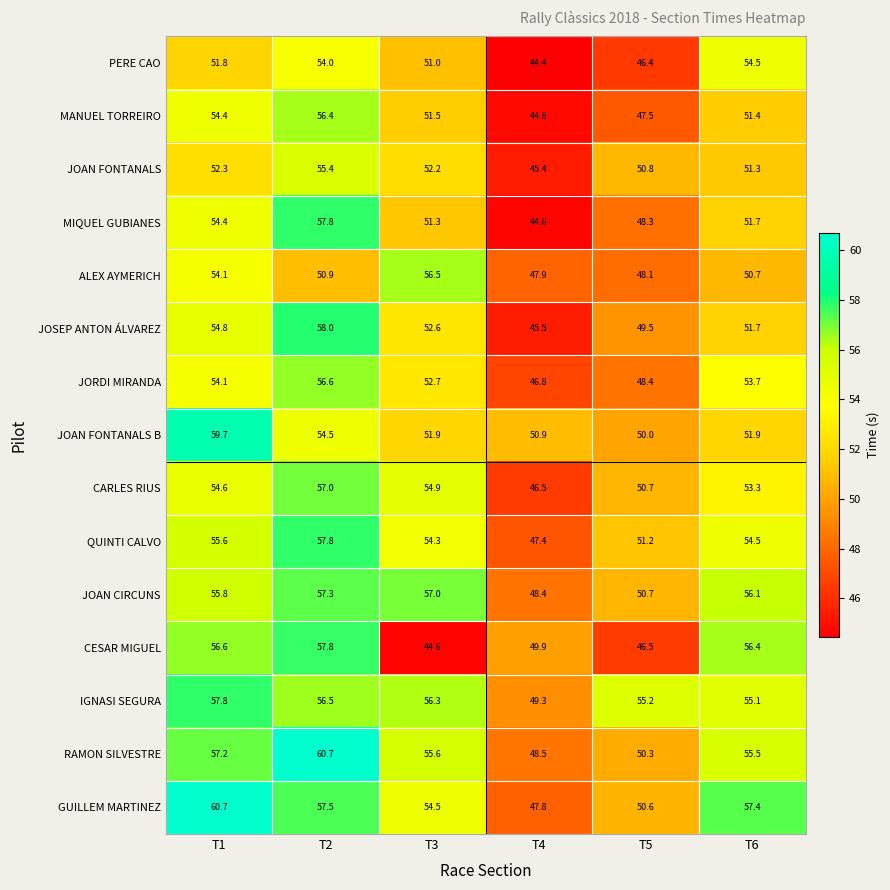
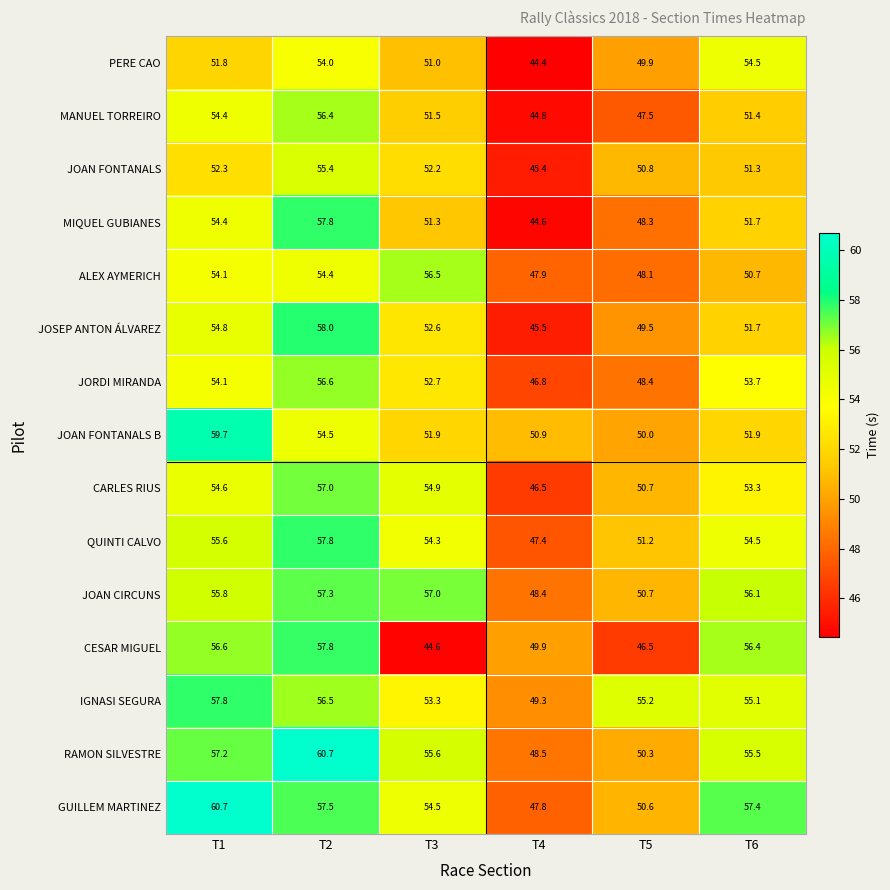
  {
    "PERE CAO": {
      "T1": 51.8,
      "T2": 54.0,
      "T3": 51.0,
      "T4": 44.4,
-     "T5": 46.4,
+     "T5": 49.9,
      "T6": 54.5
    },
    "MANUEL TORREIRO": {
      "T1": 54.4,
      "T2": 56.4,
      "T3": 51.5,
      "T4": 44.8,
      "T5": 47.5,
      "T6": 51.4
    },
    "JOAN FONTANALS": {
      "T1": 52.3,
      "T2": 55.4,
      "T3": 52.2,
      "T4": 45.4,
      "T5": 50.8,
      "T6": 51.3
    },
    "MIQUEL GUBIANES": {
      "T1": 54.4,
      "T2": 57.8,
      "T3": 51.3,
      "T4": 44.6,
      "T5": 48.3,
      "T6": 51.7
    },
    "ALEX AYMERICH": {
      "T1": 54.1,
-     "T2": 50.9,
+     "T2": 54.4,
      "T3": 56.5,
      "T4": 47.9,
      "T5": 48.1,
      "T6": 50.7
    },
    "JOSEP ANTON ÁLVAREZ": {
      "T1": 54.8,
      "T2": 58.0,
      "T3": 52.6,
      "T4": 45.5,
      "T5": 49.5,
      "T6": 51.7
    },
    "JORDI MIRANDA": {
      "T1": 54.1,
      "T2": 56.6,
      "T3": 52.7,
      "T4": 46.8,
      "T5": 48.4,
      "T6": 53.7
    },
    "JOAN FONTANALS B": {
      "T1": 59.7,
      "T2": 54.5,
      "T3": 51.9,
      "T4": 50.9,
      "T5": 50.0,
      "T6": 51.9
    },
    "CARLES RIUS": {
      "T1": 54.6,
      "T2": 57.0,
      "T3": 54.9,
      "T4": 46.5,
      "T5": 50.7,
      "T6": 53.3
    },
    "QUINTI CALVO": {
      "T1": 55.6,
      "T2": 57.8,
      "T3": 54.3,
      "T4": 47.4,
      "T5": 51.2,
      "T6": 54.5
    },
    "JOAN CIRCUNS": {
      "T1": 55.8,
      "T2": 57.3,
      "T3": 57.0,
      "T4": 48.4,
      "T5": 50.7,
      "T6": 56.1
    },
    "CESAR MIGUEL": {
      "T1": 56.6,
      "T2": 57.8,
      "T3": 44.6,
      "T4": 49.9,
      "T5": 46.5,
      "T6": 56.4
    },
    "IGNASI SEGURA": {
      "T1": 57.8,
      "T2": 56.5,
-     "T3": 56.3,
+     "T3": 53.3,
      "T4": 49.3,
      "T5": 55.2,
      "T6": 55.1
    },
    "RAMON SILVESTRE": {
      "T1": 57.2,
      "T2": 60.7,
      "T3": 55.6,
      "T4": 48.5,
      "T5": 50.3,
      "T6": 55.5
    },
    "GUILLEM MARTINEZ": {
      "T1": 60.7,
      "T2": 57.5,
      "T3": 54.5,
      "T4": 47.8,
      "T5": 50.6,
      "T6": 57.4
    }
  }
